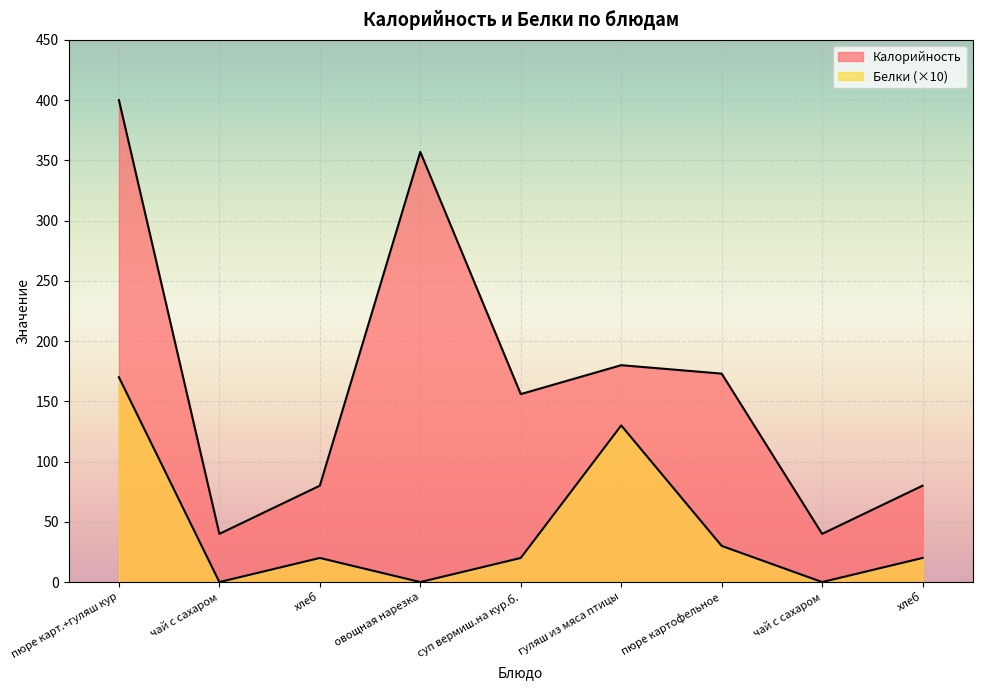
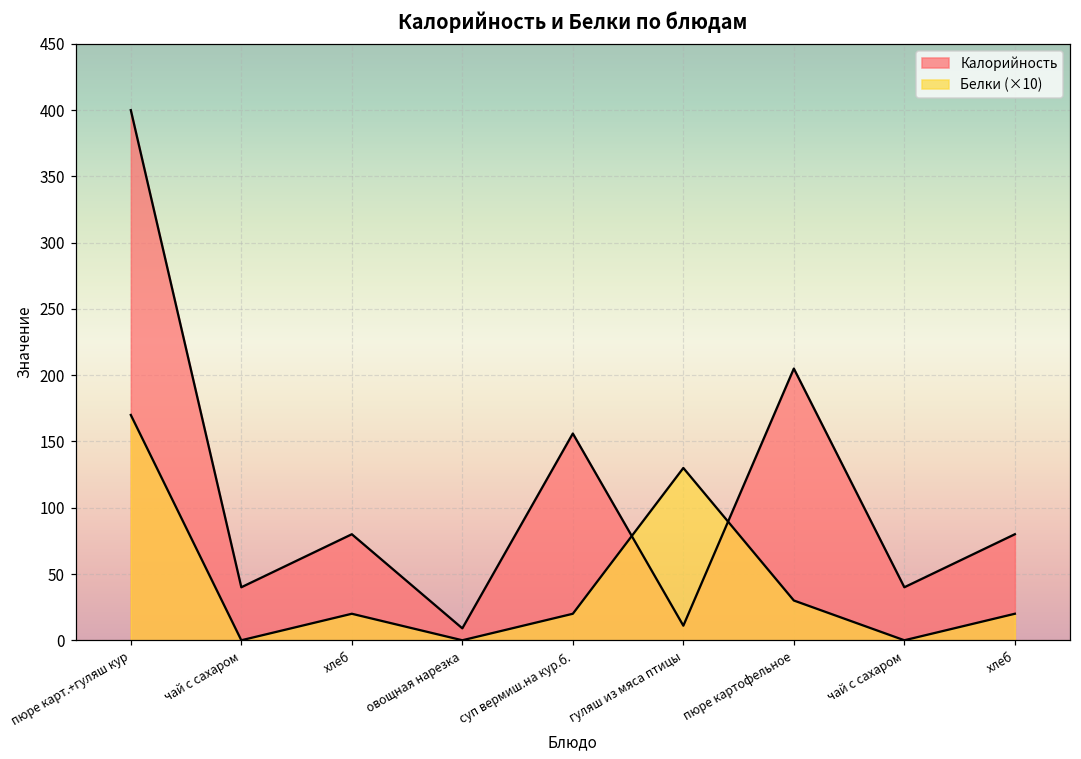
  {
    "Калорийность": {
      "пюре карт.+гуляш кур": 400,
-     "овощная нарезка": 357,
+     "овощная нарезка": 9,
      "суп вермиш.на кур.б.": 156,
-     "гуляш из мяса птицы": 180,
-     "пюре картофельное": 173
+     "гуляш из мяса птицы": 11,
+     "пюре картофельное": 205
    },
    "Белки (×10)": {
      "пюре карт.+гуляш кур": 170,
      "овощная нарезка": 0,
      "суп вермиш.на кур.б.": 20,
      "гуляш из мяса птицы": 130,
      "пюре картофельное": 30
    }
  }
